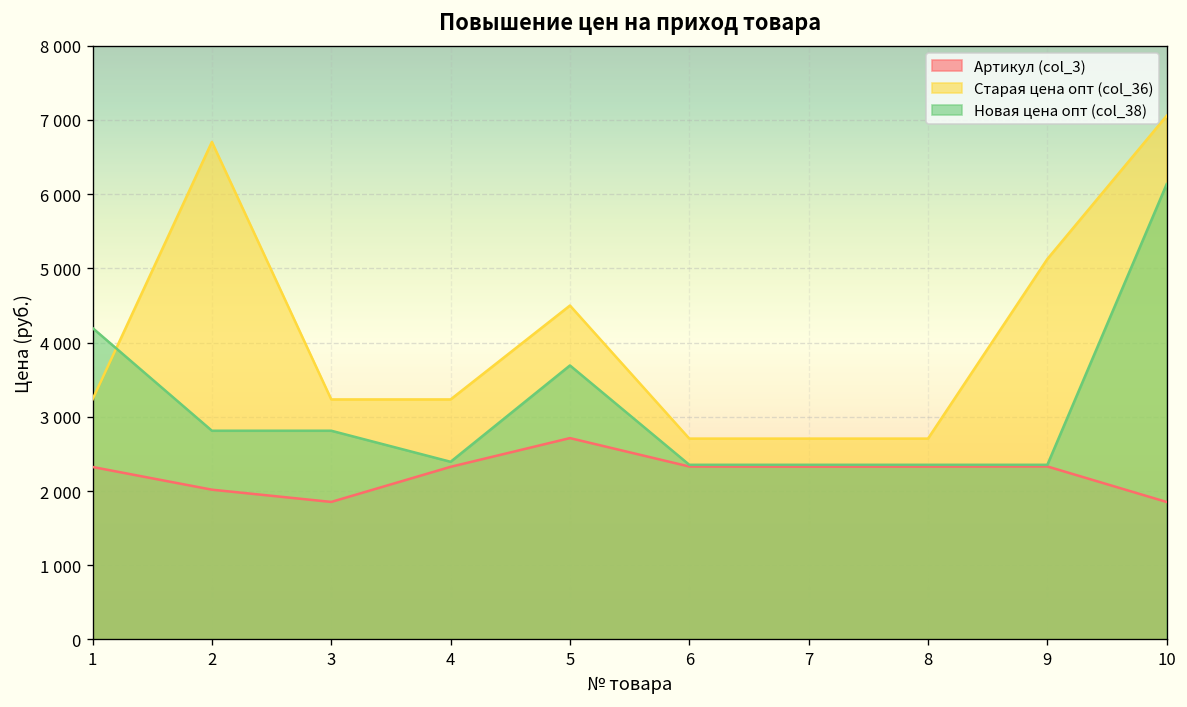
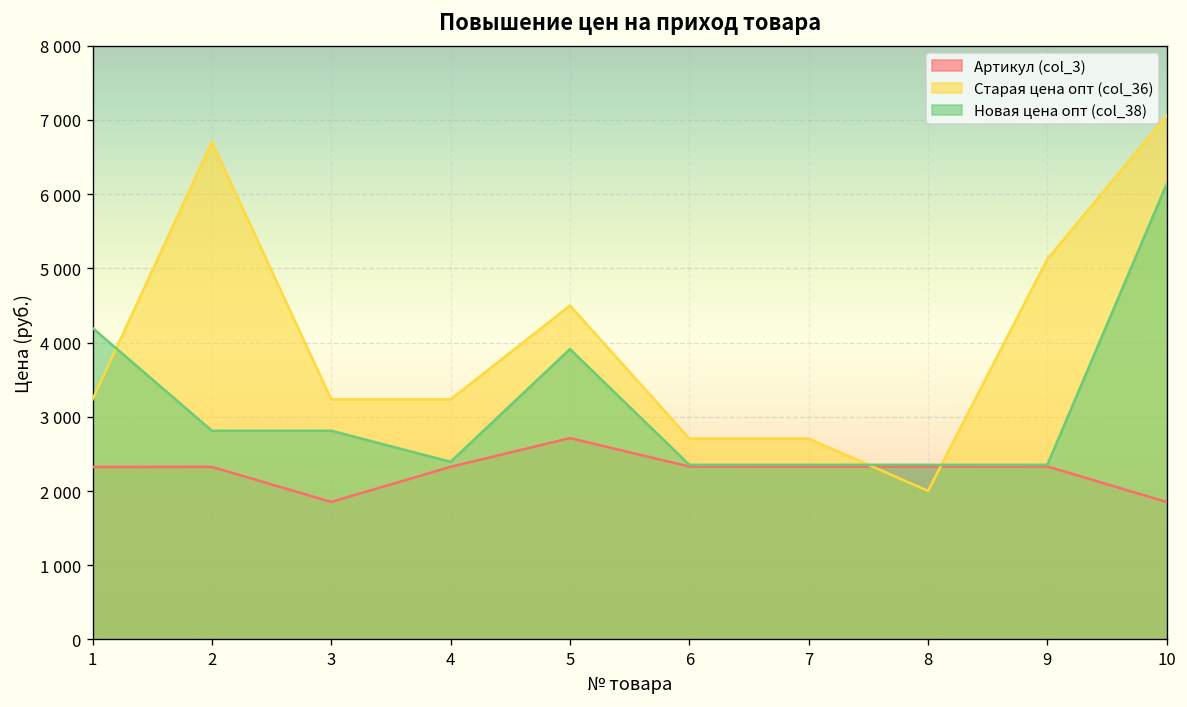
  {
    "Артикул (col_3)": {
      "1": 2300,
-     "2": 2000,
+     "2": 2300,
      "3": 1900,
      "4": 2300,
      "5": 2700,
      "10": 1900
    },
    "Старая цена опт (col_36)": {
      "1": 3200,
      "2": 6700,
      "3": 3200,
      "4": 3200,
      "5": 4500,
      "6": 2700,
      "7": 2700,
-     "8": 2700,
+     "8": 2000,
      "9": 5100,
      "10": 7100
    },
    "Новая цена опт (col_38)": {
      "1": 4200,
      "2": 2800,
      "3": 2800,
      "4": 2400,
-     "5": 3700,
+     "5": 3900,
      "10": 6100
    }
  }
